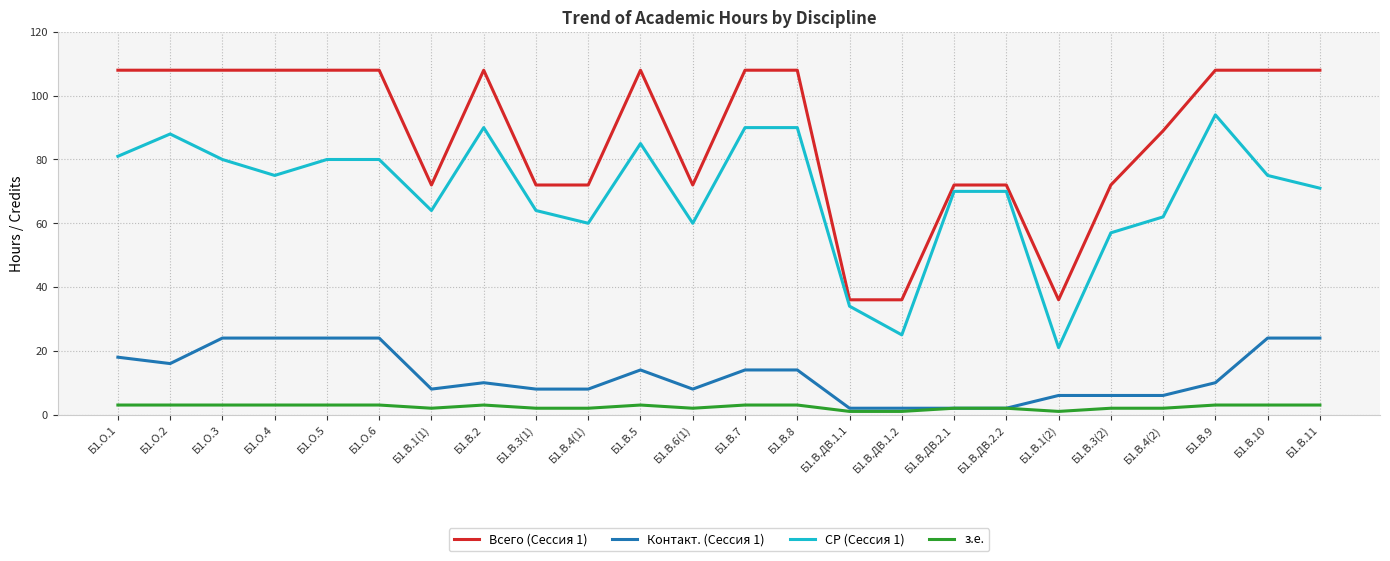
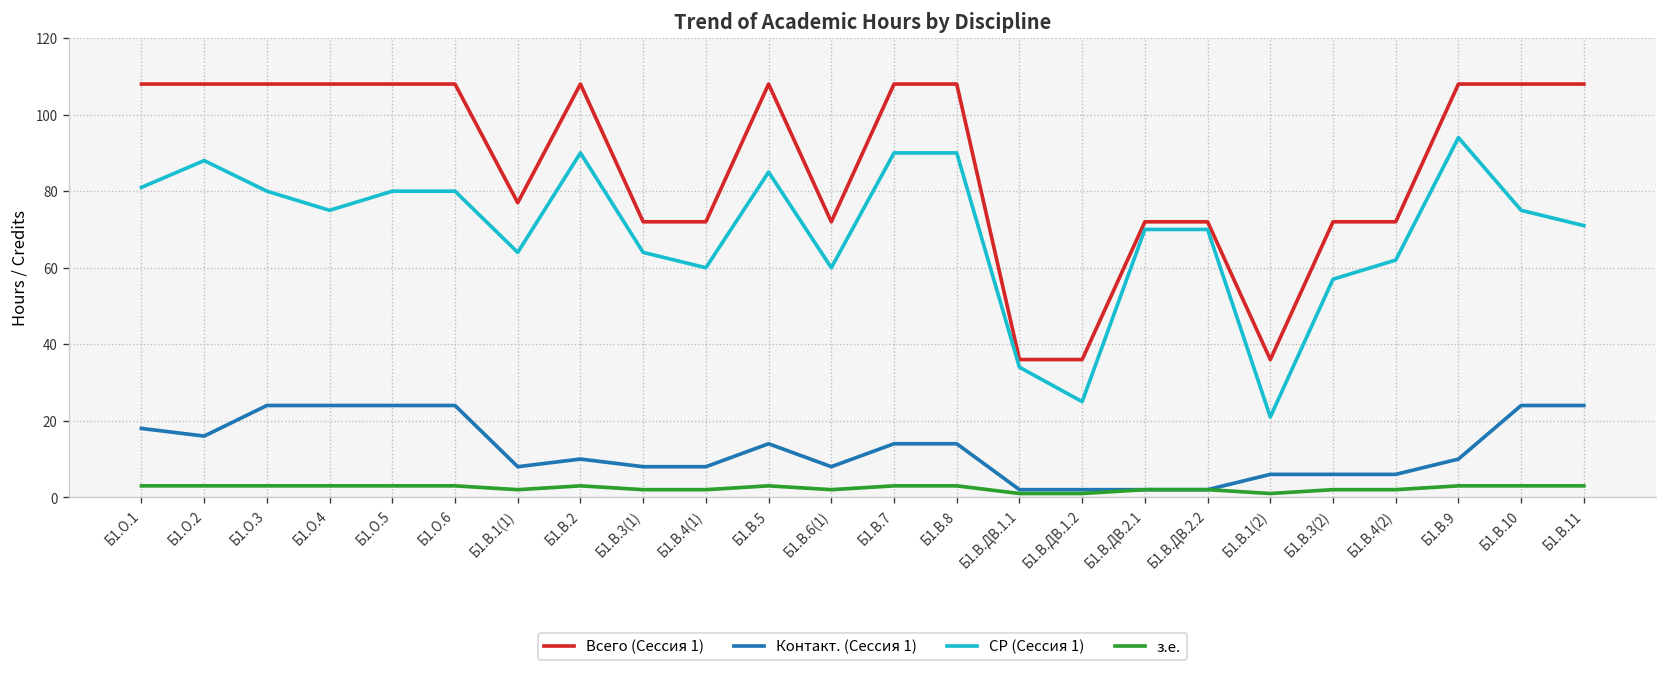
  {
    "Всего (Сессия 1)": {
      "Б1.О.1": 108,
      "Б1.О.2": 108,
      "Б1.О.3": 108,
      "Б1.О.4": 108,
      "Б1.О.5": 108,
      "Б1.О.6": 108,
-     "Б1.В.1(1)": 72,
+     "Б1.В.1(1)": 77,
      "Б1.В.2": 108,
      "Б1.В.3(1)": 72,
      "Б1.В.4(1)": 72,
      "Б1.В.5": 108,
      "Б1.В.6(1)": 72,
      "Б1.В.7": 108,
      "Б1.В.8": 108,
      "Б1.В.ДВ.1.1": 36,
      "Б1.В.ДВ.1.2": 36,
      "Б1.В.ДВ.2.1": 72,
      "Б1.В.ДВ.2.2": 72,
      "Б1.В.1(2)": 36,
      "Б1.В.3(2)": 72,
-     "Б1.В.4(2)": 89,
+     "Б1.В.4(2)": 72,
      "Б1.В.9": 108,
      "Б1.В.10": 108,
      "Б1.В.11": 108
    },
    "Контакт. (Сессия 1)": {
      "Б1.О.1": 18,
      "Б1.О.2": 16,
      "Б1.О.3": 24,
      "Б1.О.4": 24,
      "Б1.О.5": 24,
      "Б1.О.6": 24,
      "Б1.В.1(1)": 8,
      "Б1.В.2": 10,
      "Б1.В.3(1)": 8,
      "Б1.В.4(1)": 8,
      "Б1.В.5": 14,
      "Б1.В.6(1)": 8,
      "Б1.В.7": 14,
      "Б1.В.8": 14,
      "Б1.В.ДВ.1.1": 2,
      "Б1.В.ДВ.1.2": 2,
      "Б1.В.1(2)": 6,
      "Б1.В.3(2)": 6,
      "Б1.В.4(2)": 6,
      "Б1.В.9": 10,
      "Б1.В.10": 24,
      "Б1.В.11": 24
    },
    "СР (Сессия 1)": {
      "Б1.О.1": 81,
      "Б1.О.2": 88,
      "Б1.О.3": 80,
      "Б1.О.4": 75,
      "Б1.О.5": 80,
      "Б1.О.6": 80,
      "Б1.В.1(1)": 64,
      "Б1.В.2": 90,
      "Б1.В.3(1)": 64,
      "Б1.В.4(1)": 60,
      "Б1.В.5": 85,
      "Б1.В.6(1)": 60,
      "Б1.В.7": 90,
      "Б1.В.8": 90,
      "Б1.В.ДВ.1.1": 34,
      "Б1.В.ДВ.1.2": 25,
      "Б1.В.ДВ.2.1": 70,
      "Б1.В.ДВ.2.2": 70,
      "Б1.В.1(2)": 21,
      "Б1.В.3(2)": 57,
      "Б1.В.4(2)": 62,
      "Б1.В.9": 94,
      "Б1.В.10": 75,
      "Б1.В.11": 71
    },
    "з.е.": {
      "Б1.О.1": 3,
      "Б1.О.2": 3,
      "Б1.О.3": 3,
      "Б1.О.4": 3,
      "Б1.О.5": 3,
      "Б1.О.6": 3,
      "Б1.В.1(1)": 2,
      "Б1.В.2": 3,
      "Б1.В.3(1)": 2,
      "Б1.В.4(1)": 2,
      "Б1.В.5": 3,
      "Б1.В.6(1)": 2,
      "Б1.В.7": 3,
      "Б1.В.8": 3,
      "Б1.В.ДВ.1.1": 1,
      "Б1.В.ДВ.1.2": 1,
      "Б1.В.1(2)": 1,
      "Б1.В.3(2)": 2,
      "Б1.В.4(2)": 2,
      "Б1.В.9": 3,
      "Б1.В.10": 3,
      "Б1.В.11": 3
    }
  }
